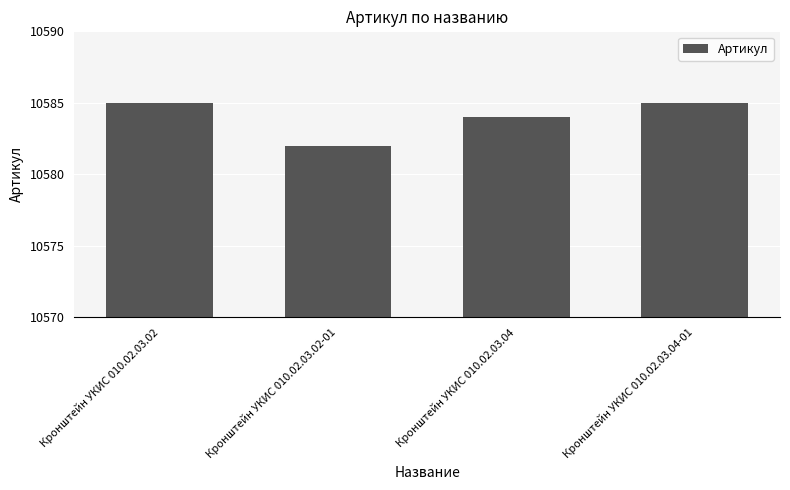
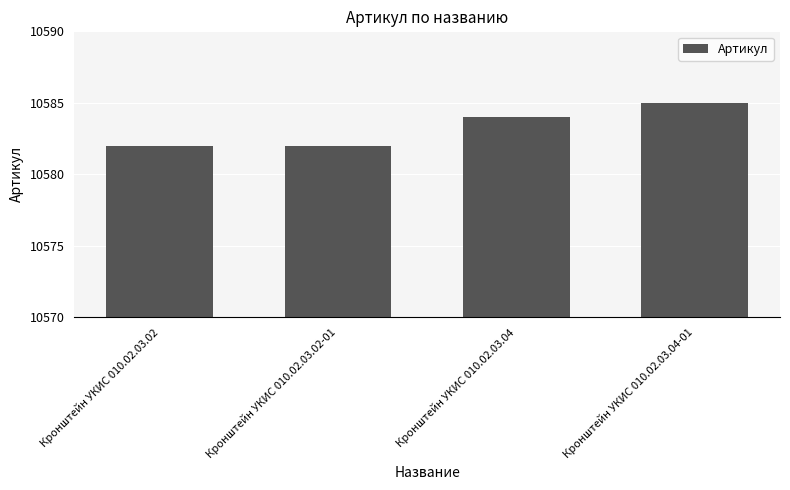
  {
-   "Кронштейн УКИС 010.02.03.02": 10585,
+   "Кронштейн УКИС 010.02.03.02": 10582,
    "Кронштейн УКИС 010.02.03.02-01": 10582,
    "Кронштейн УКИС 010.02.03.04": 10584,
    "Кронштейн УКИС 010.02.03.04-01": 10585
  }
